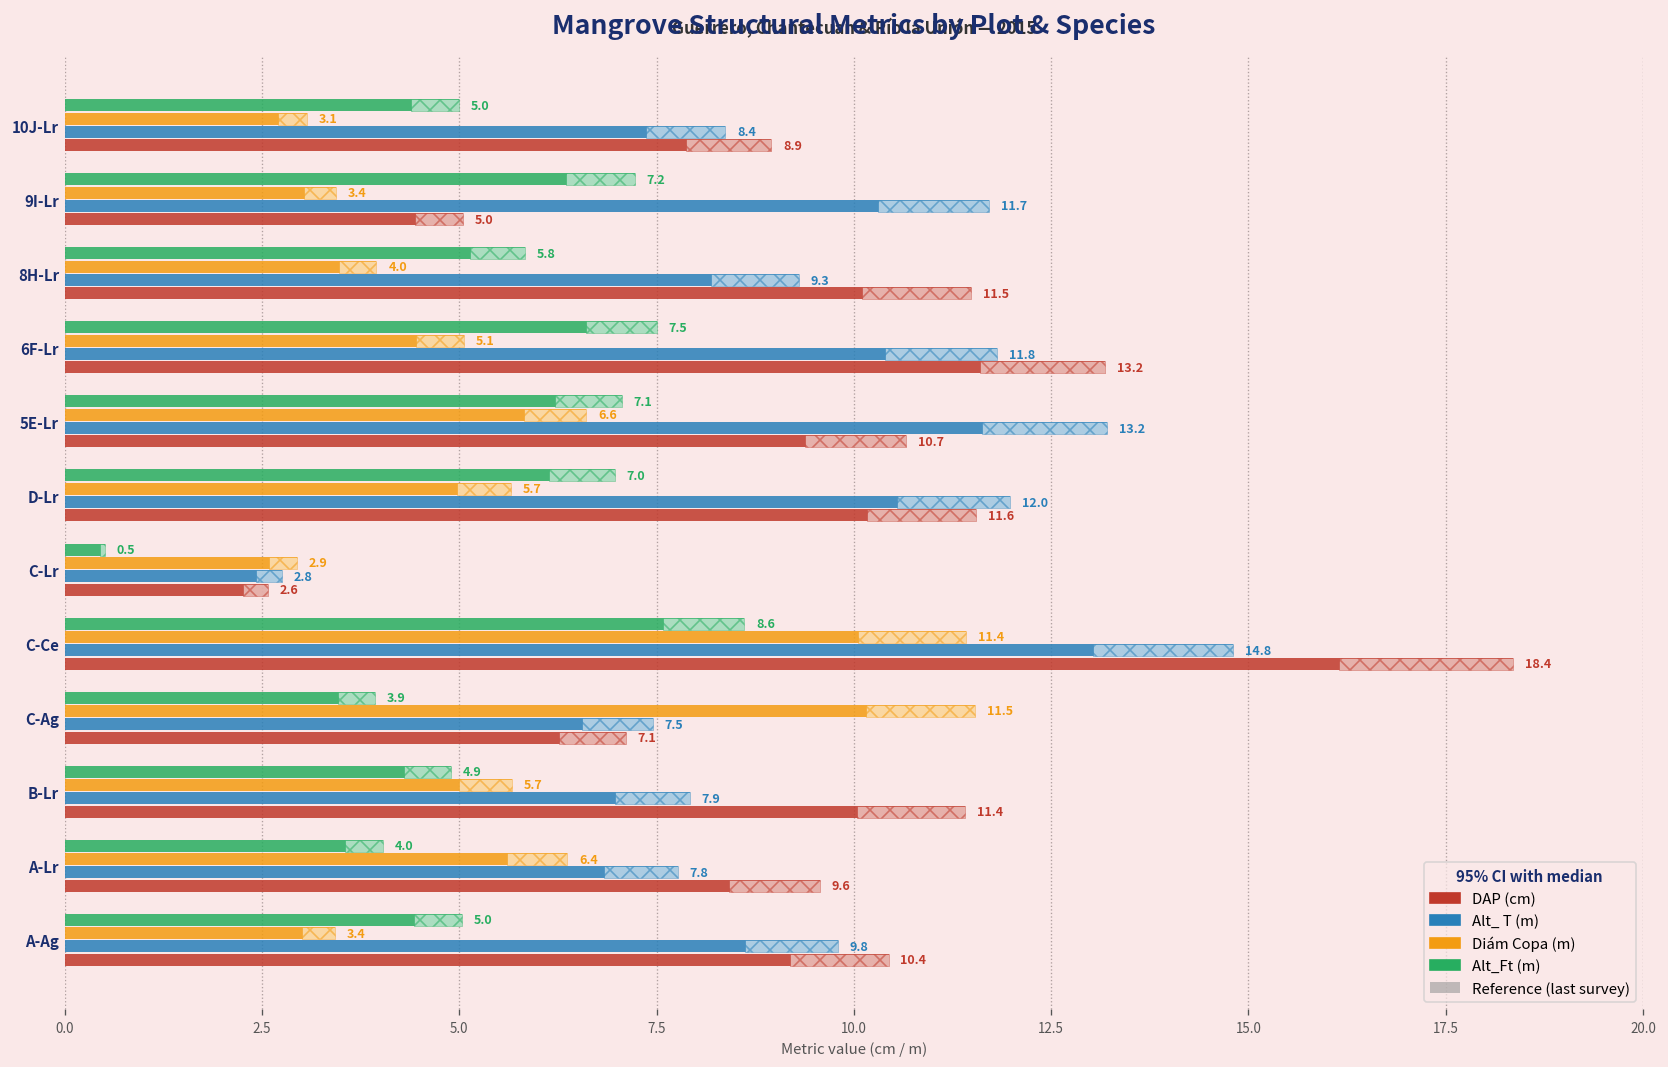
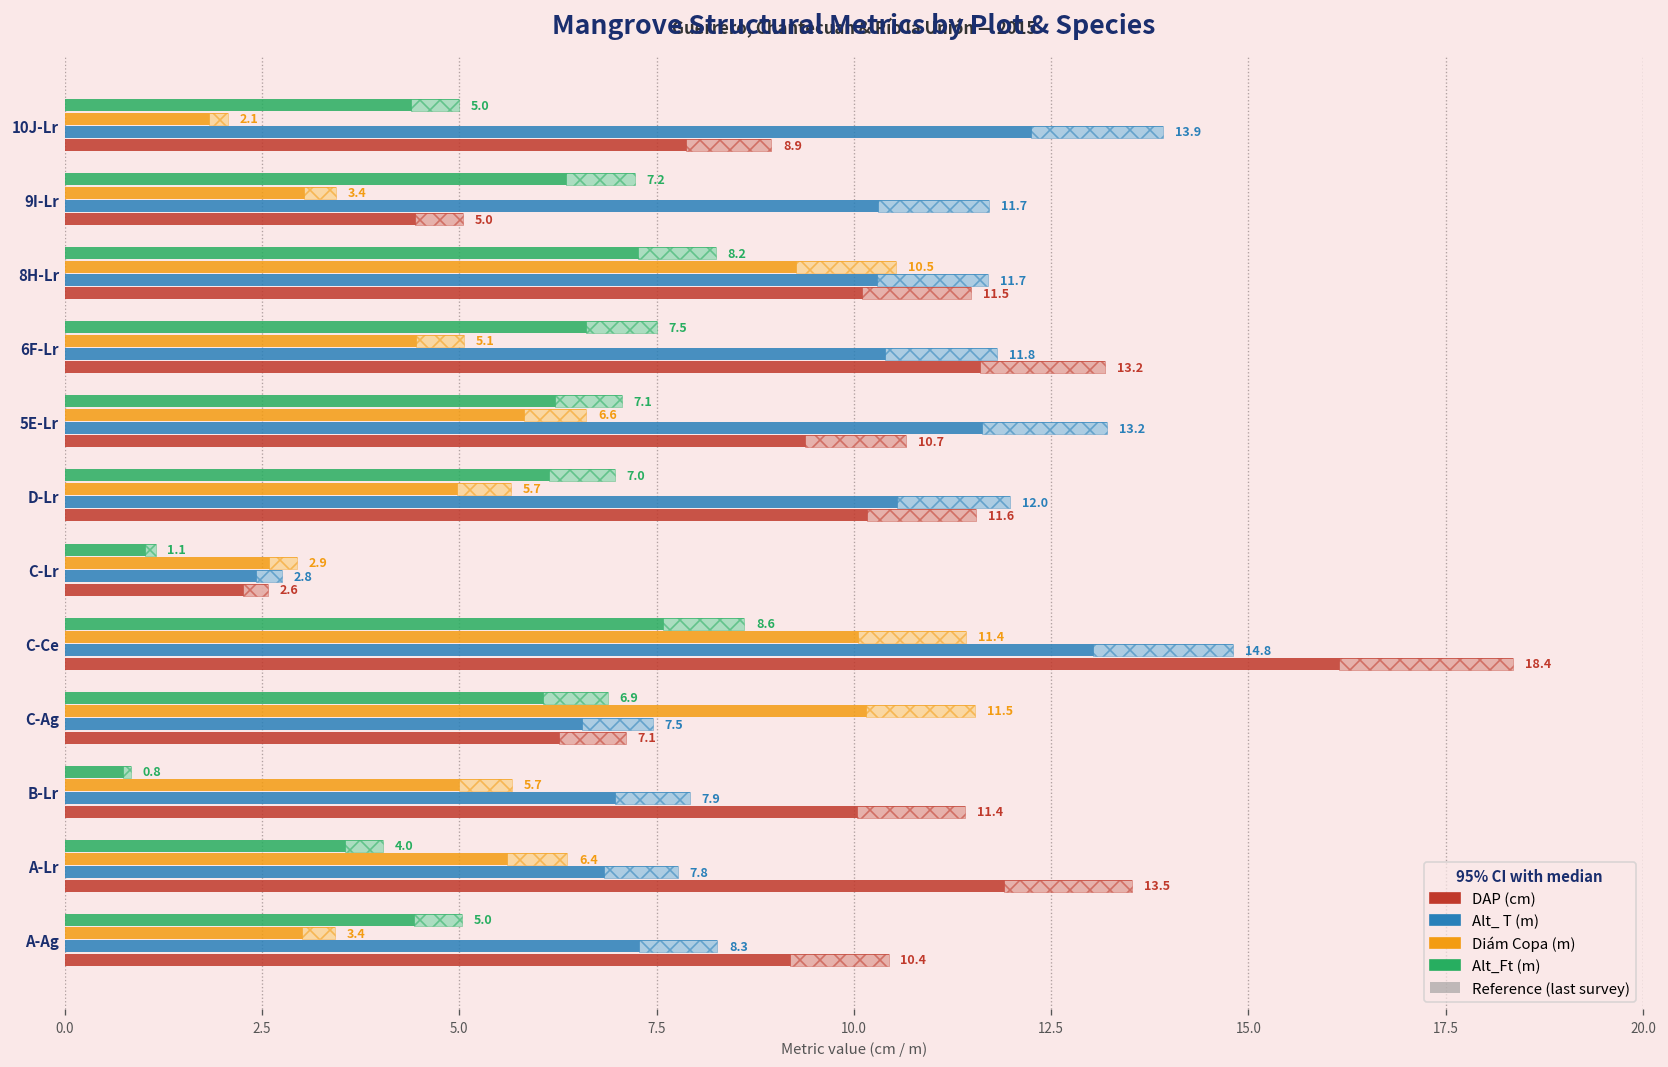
  {
    "DAP (cm)": {
      "10J-Lr": 8.9,
      "9I-Lr": 5.0,
      "8H-Lr": 11.5,
      "6F-Lr": 13.2,
      "5E-Lr": 10.7,
      "D-Lr": 11.6,
      "C-Lr": 2.6,
      "C-Ce": 18.4,
      "C-Ag": 7.1,
      "B-Lr": 11.4,
-     "A-Lr": 9.6,
+     "A-Lr": 13.5,
      "A-Ag": 10.4
    },
    "Alt_ T (m)": {
-     "10J-Lr": 8.4,
+     "10J-Lr": 13.9,
      "9I-Lr": 11.7,
-     "8H-Lr": 9.3,
+     "8H-Lr": 11.7,
      "6F-Lr": 11.8,
      "5E-Lr": 13.2,
      "D-Lr": 12.0,
      "C-Lr": 2.8,
      "C-Ce": 14.8,
      "C-Ag": 7.5,
      "B-Lr": 7.9,
      "A-Lr": 7.8,
-     "A-Ag": 9.8
+     "A-Ag": 8.3
    },
    "Diám Copa (m)": {
-     "10J-Lr": 3.1,
+     "10J-Lr": 2.1,
      "9I-Lr": 3.4,
-     "8H-Lr": 4.0,
+     "8H-Lr": 10.5,
      "6F-Lr": 5.1,
      "5E-Lr": 6.6,
      "D-Lr": 5.7,
      "C-Lr": 2.9,
      "C-Ce": 11.4,
      "C-Ag": 11.5,
      "B-Lr": 5.7,
      "A-Lr": 6.4,
      "A-Ag": 3.4
    },
    "Alt_Ft (m)": {
      "10J-Lr": 5.0,
      "9I-Lr": 7.2,
-     "8H-Lr": 5.8,
+     "8H-Lr": 8.2,
      "6F-Lr": 7.5,
      "5E-Lr": 7.1,
      "D-Lr": 7.0,
-     "C-Lr": 0.5,
+     "C-Lr": 1.1,
      "C-Ce": 8.6,
-     "C-Ag": 3.9,
-     "B-Lr": 4.9,
+     "C-Ag": 6.9,
+     "B-Lr": 0.8,
      "A-Lr": 4.0,
      "A-Ag": 5.0
    }
  }
